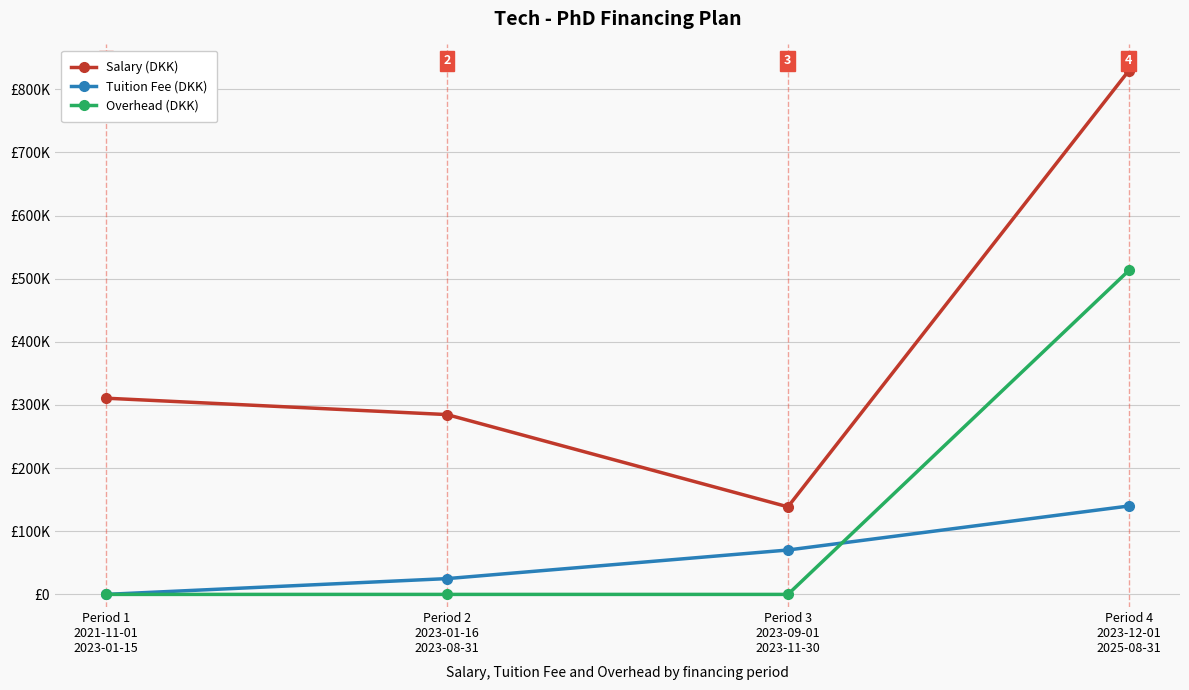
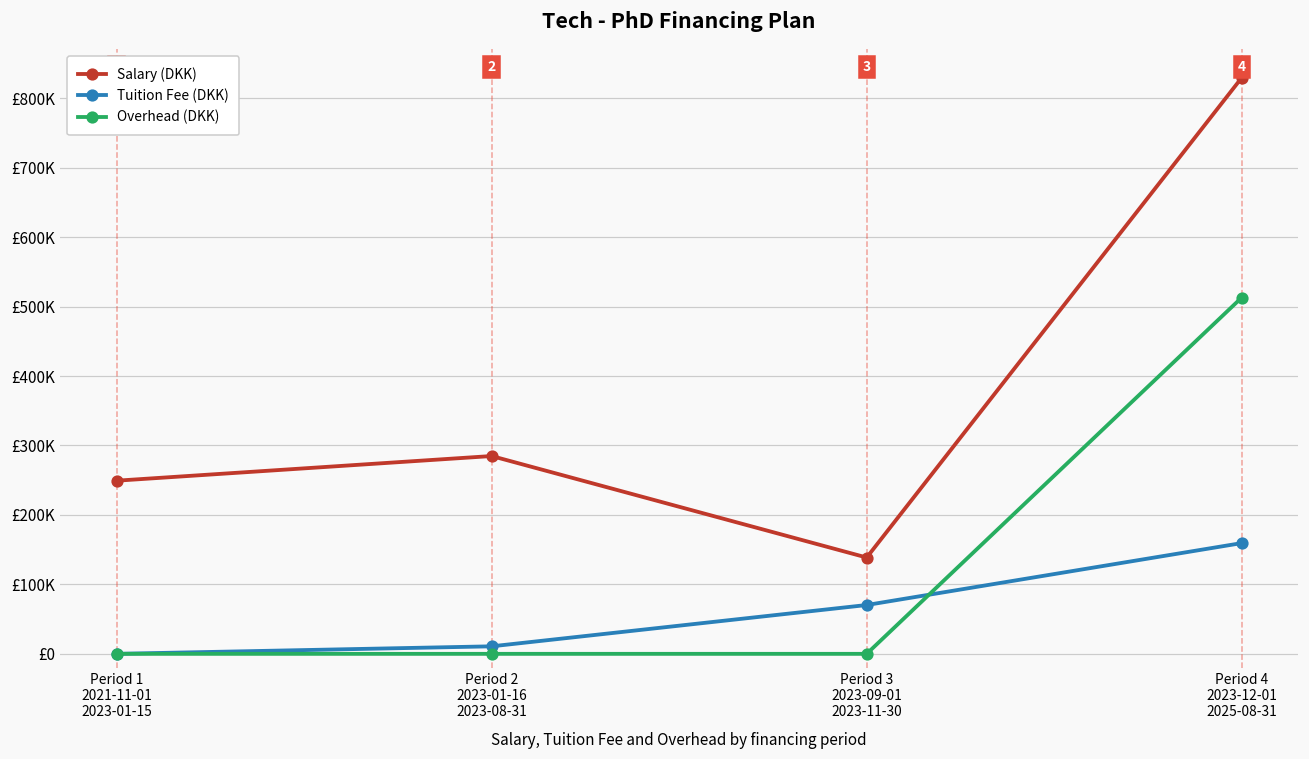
  {
    "Salary (DKK)": {
-     "Period 1 2021-11-01 2023-01-15": "£310000",
+     "Period 1 2021-11-01 2023-01-15": "£250000",
      "Period 2 2023-01-16 2023-08-31": "£280000",
      "Period 3 2023-09-01 2023-11-30": "£140000"
    },
    "Tuition Fee (DKK)": {
-     "Period 2 2023-01-16 2023-08-31": "£30000",
+     "Period 2 2023-01-16 2023-08-31": "£10000",
      "Period 3 2023-09-01 2023-11-30": "£70000",
-     "Period 4 2023-12-01 2025-08-31": "£140000"
+     "Period 4 2023-12-01 2025-08-31": "£160000"
    },
    "Overhead (DKK)": {
      "Period 2 2023-01-16 2023-08-31": "£0",
      "Period 3 2023-09-01 2023-11-30": "£0",
      "Period 4 2023-12-01 2025-08-31": "£510000"
    }
  }
